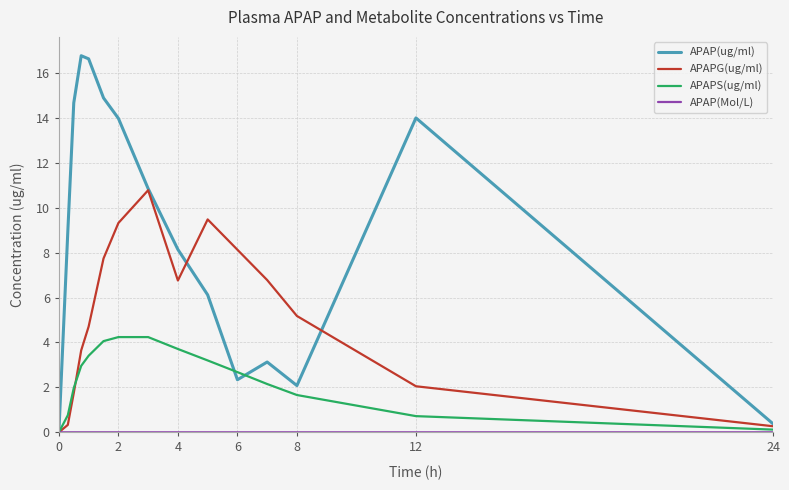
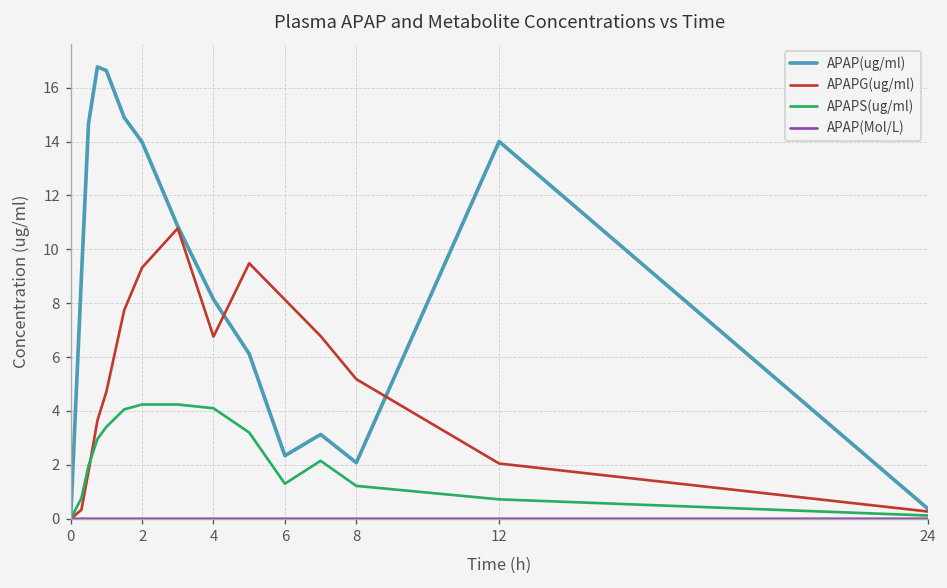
  {
    "APAP(ug/ml)": {
      "2": 14.0,
      "4": 8.1,
      "6": 2.3,
      "8": 2.1,
      "12": 14.0
    },
    "APAPG(ug/ml)": {
      "2": 9.3,
      "4": 6.8,
      "6": 8.1,
      "8": 5.2,
      "12": 2.1
    },
    "APAPS(ug/ml)": {
      "2": 4.2,
-     "4": 3.7,
-     "6": 2.7,
-     "8": 1.7,
+     "4": 4.1,
+     "6": 1.3,
+     "8": 1.2,
      "12": 0.7,
      "24": 0.1
    },
    "APAP(Mol/L)": {
      "2": 0.0,
      "4": 0.0,
      "6": 0.0,
      "8": 0.0,
      "12": 0.0,
      "24": 0.0
    }
  }
